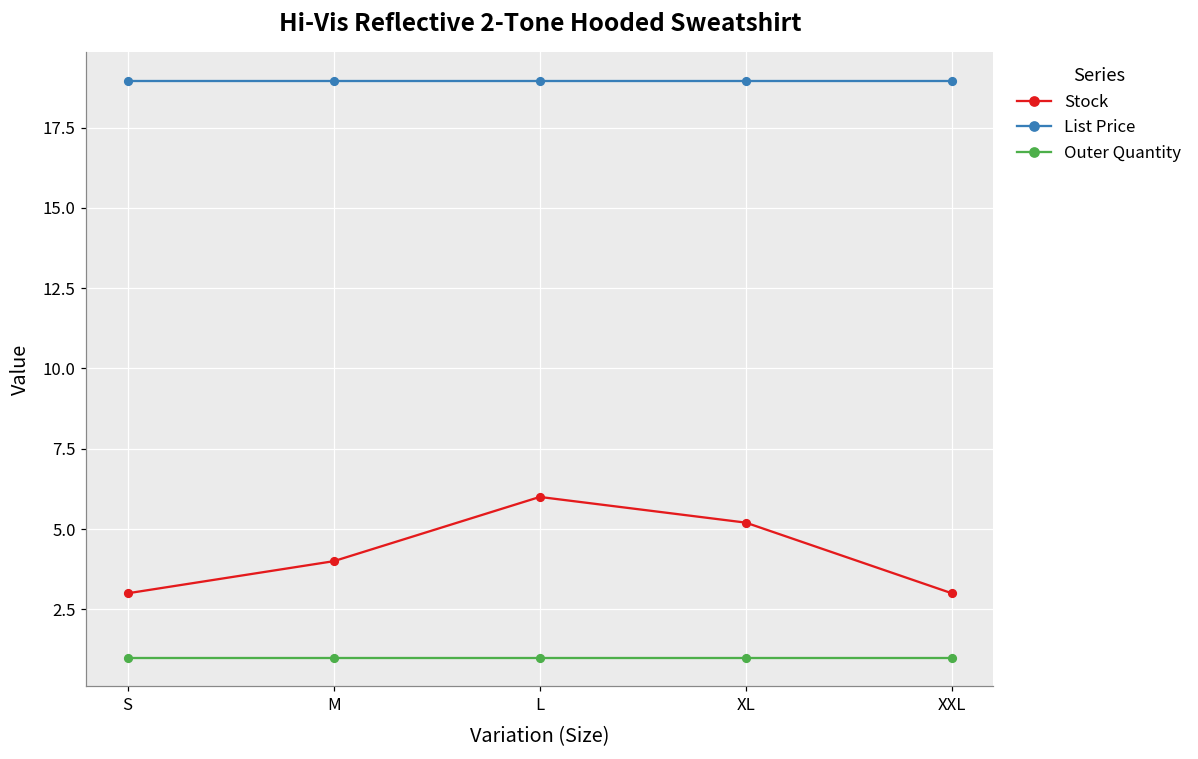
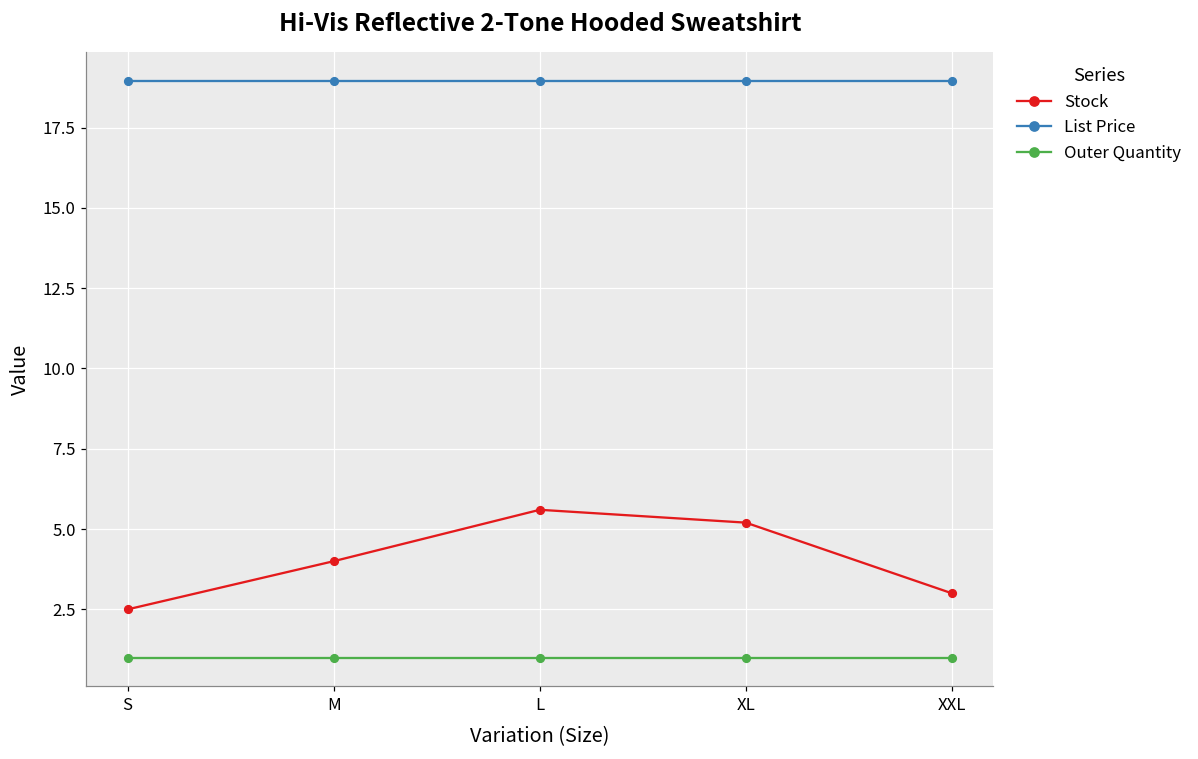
  {
    "Stock": {
-     "S": 3.0,
+     "S": 2.5,
      "M": 4.0,
-     "L": 6.0,
+     "L": 5.6,
      "XL": 5.2,
      "XXL": 3.0
    },
    "List Price": {
      "S": 19.0,
      "M": 19.0,
      "L": 19.0,
      "XL": 19.0,
      "XXL": 19.0
    },
    "Outer Quantity": {
      "S": 1.0,
      "M": 1.0,
      "L": 1.0,
      "XL": 1.0,
      "XXL": 1.0
    }
  }
